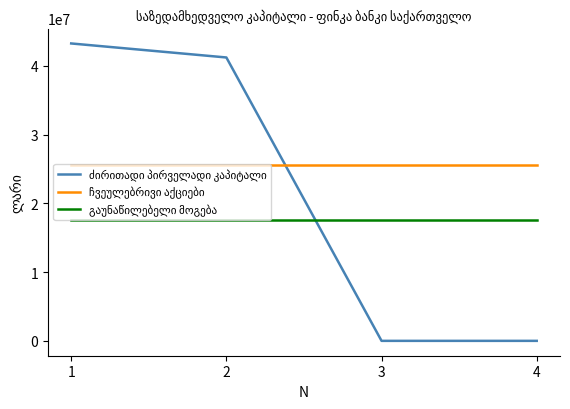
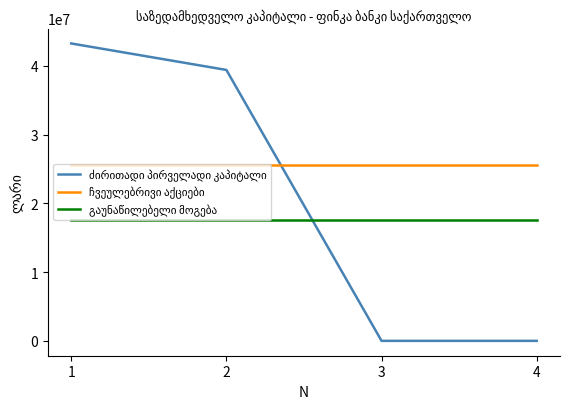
  {
    "ძირითადი პირველადი კაპიტალი": {
      "1": 43000000,
-     "2": 41000000,
+     "2": 39000000,
      "3": 0,
      "4": 0
    },
    "ჩვეულებრივი აქციები": {
      "3": 26000000,
      "4": 26000000
    },
    "გაუნაწილებელი მოგება": {
      "3": 18000000,
      "4": 18000000
    }
  }
